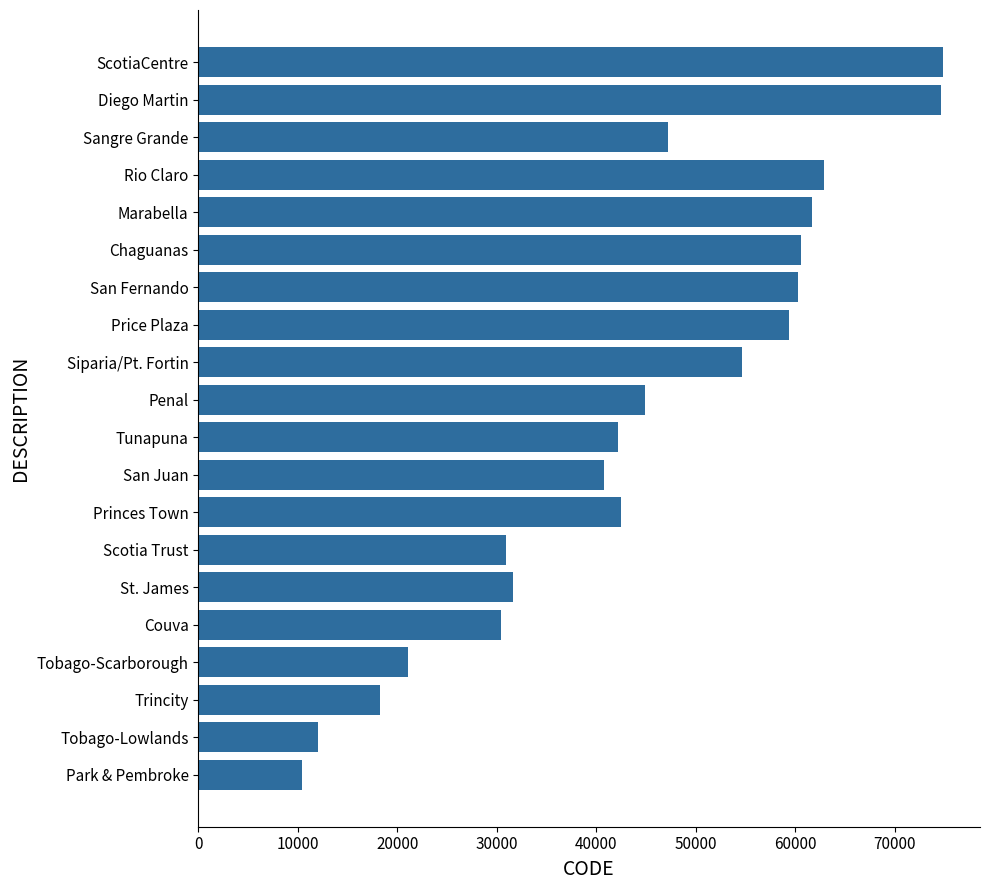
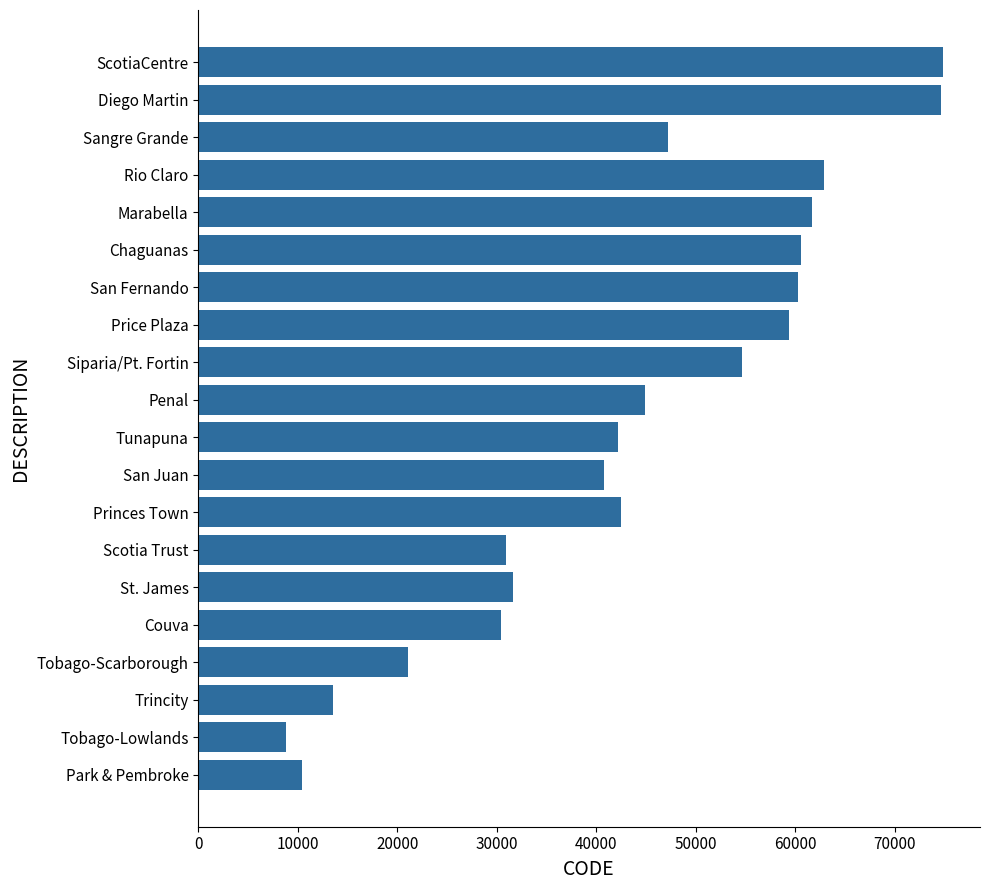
  {
    "ScotiaCentre": 75000,
    "Diego Martin": 75000,
    "Sangre Grande": 47000,
    "Rio Claro": 63000,
    "Marabella": 62000,
    "Chaguanas": 61000,
    "San Fernando": 60000,
    "Price Plaza": 59000,
    "Siparia/Pt. Fortin": 55000,
    "Penal": 45000,
    "Tunapuna": 42000,
    "San Juan": 41000,
    "Princes Town": 42000,
    "Scotia Trust": 31000,
    "St. James": 32000,
    "Couva": 30000,
    "Tobago-Scarborough": 21000,
-   "Trincity": 18000,
-   "Tobago-Lowlands": 12000,
+   "Trincity": 13000,
+   "Tobago-Lowlands": 9000,
    "Park & Pembroke": 10000
  }
